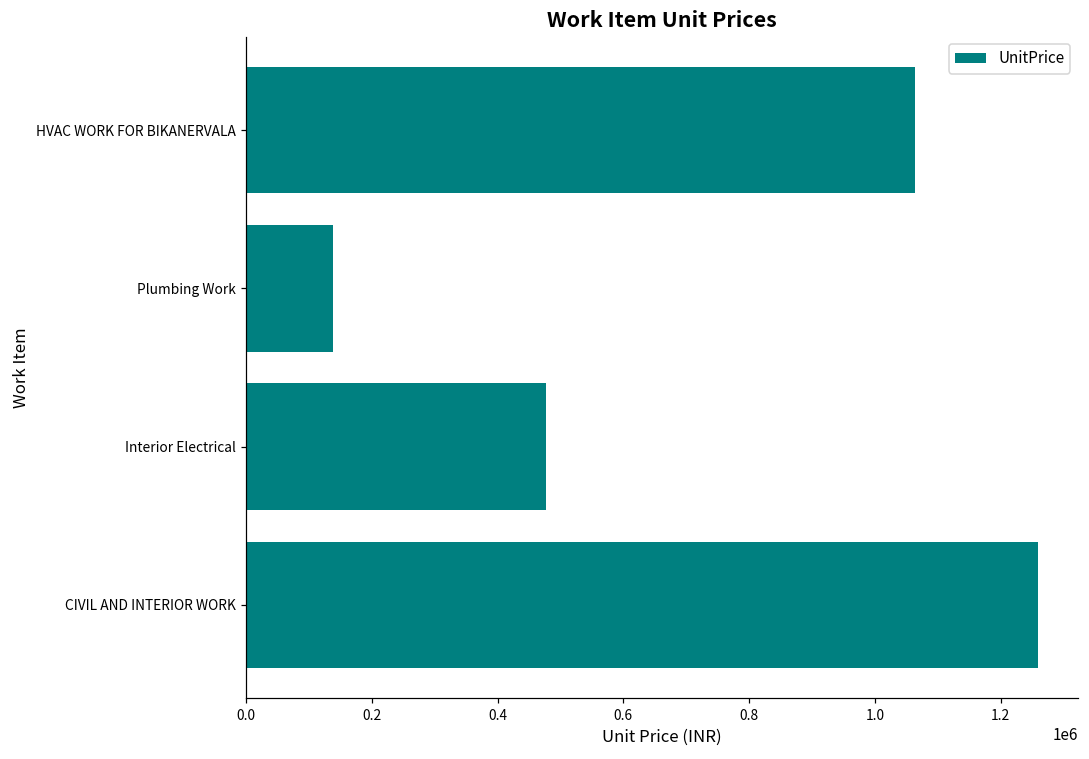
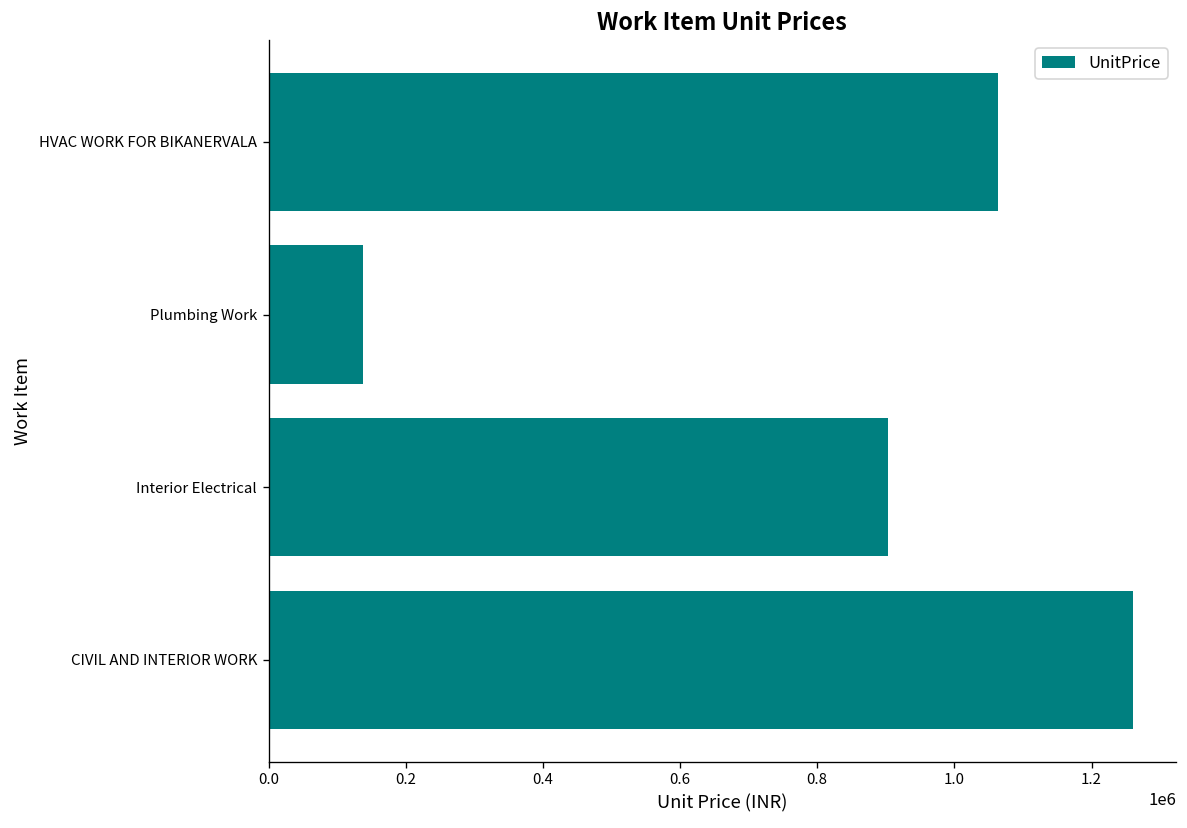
  {
    "HVAC WORK FOR BIKANERVALA": 1060000,
    "Plumbing Work": 140000,
-   "Interior Electrical": 480000,
+   "Interior Electrical": 900000,
    "CIVIL AND INTERIOR WORK": 1260000
  }
